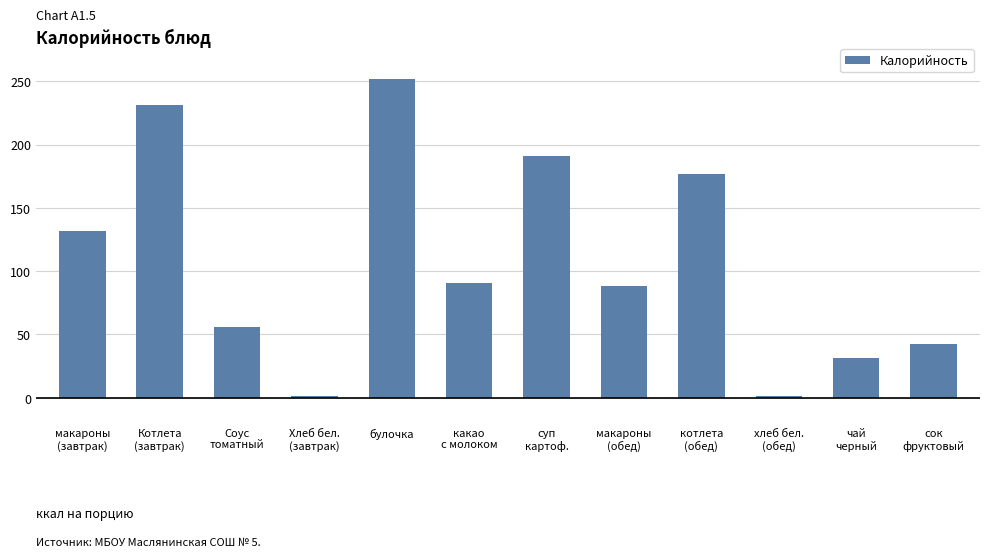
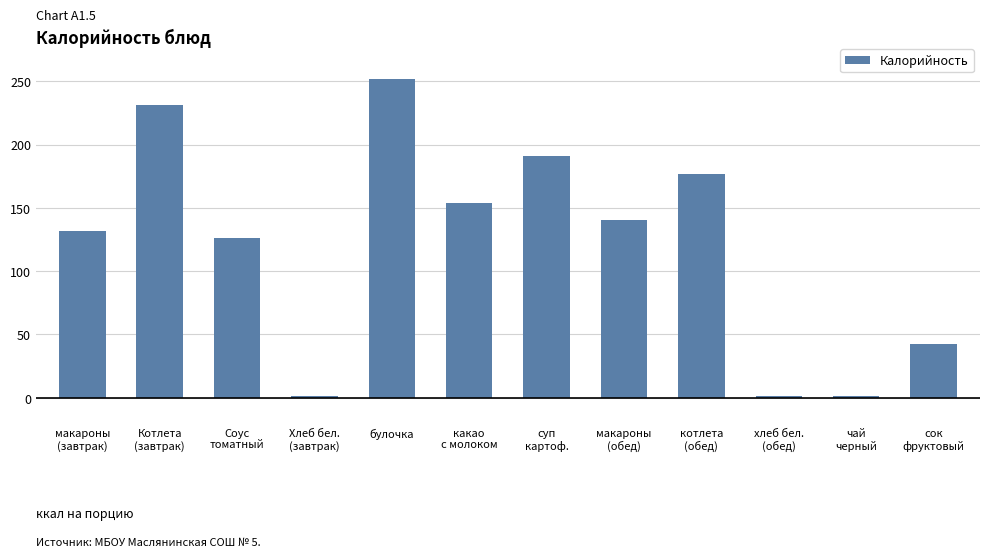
  {
    "макароны (завтрак)": 131,
    "Котлета (завтрак)": 231,
-   "Соус томатный": 56,
+   "Соус томатный": 126,
    "булочка": 252,
-   "какао с молоком": 91,
+   "какао с молоком": 154,
    "суп картоф.": 191,
-   "макароны (обед)": 88,
+   "макароны (обед)": 141,
    "котлета (обед)": 177,
-   "чай черный": 31,
+   "чай черный": 1,
    "сок фруктовый": 43
  }
